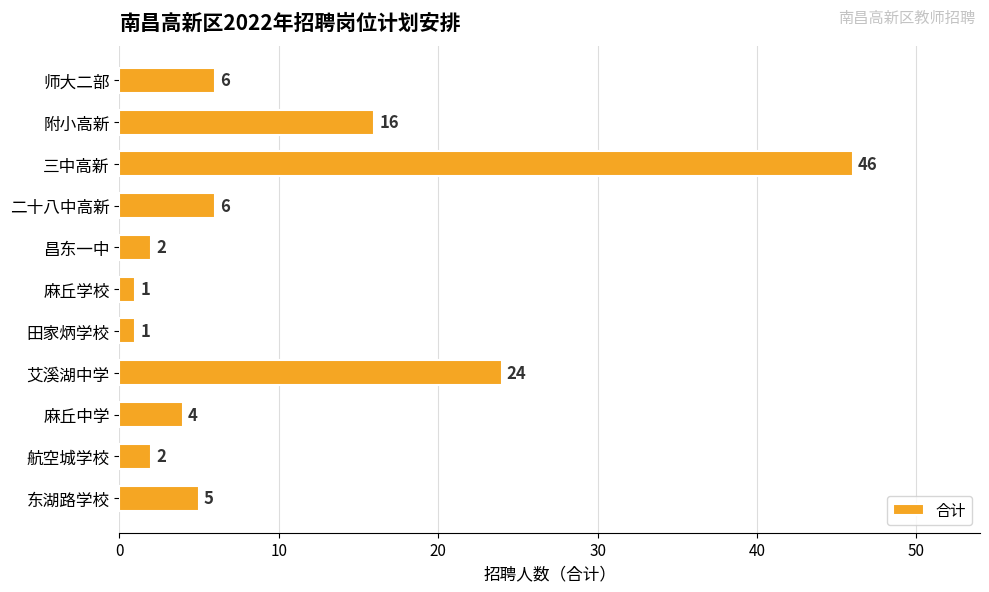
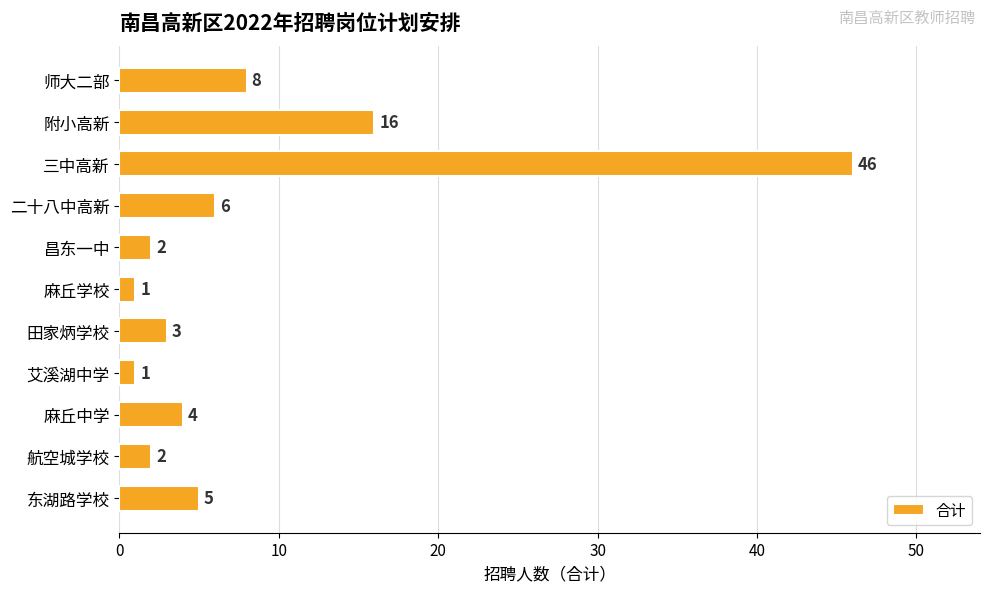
  {
-   "师大二部": 6,
+   "师大二部": 8,
    "附小高新": 16,
    "三中高新": 46,
    "二十八中高新": 6,
    "昌东一中": 2,
    "麻丘学校": 1,
-   "田家炳学校": 1,
-   "艾溪湖中学": 24,
+   "田家炳学校": 3,
+   "艾溪湖中学": 1,
    "麻丘中学": 4,
    "航空城学校": 2,
    "东湖路学校": 5
  }
